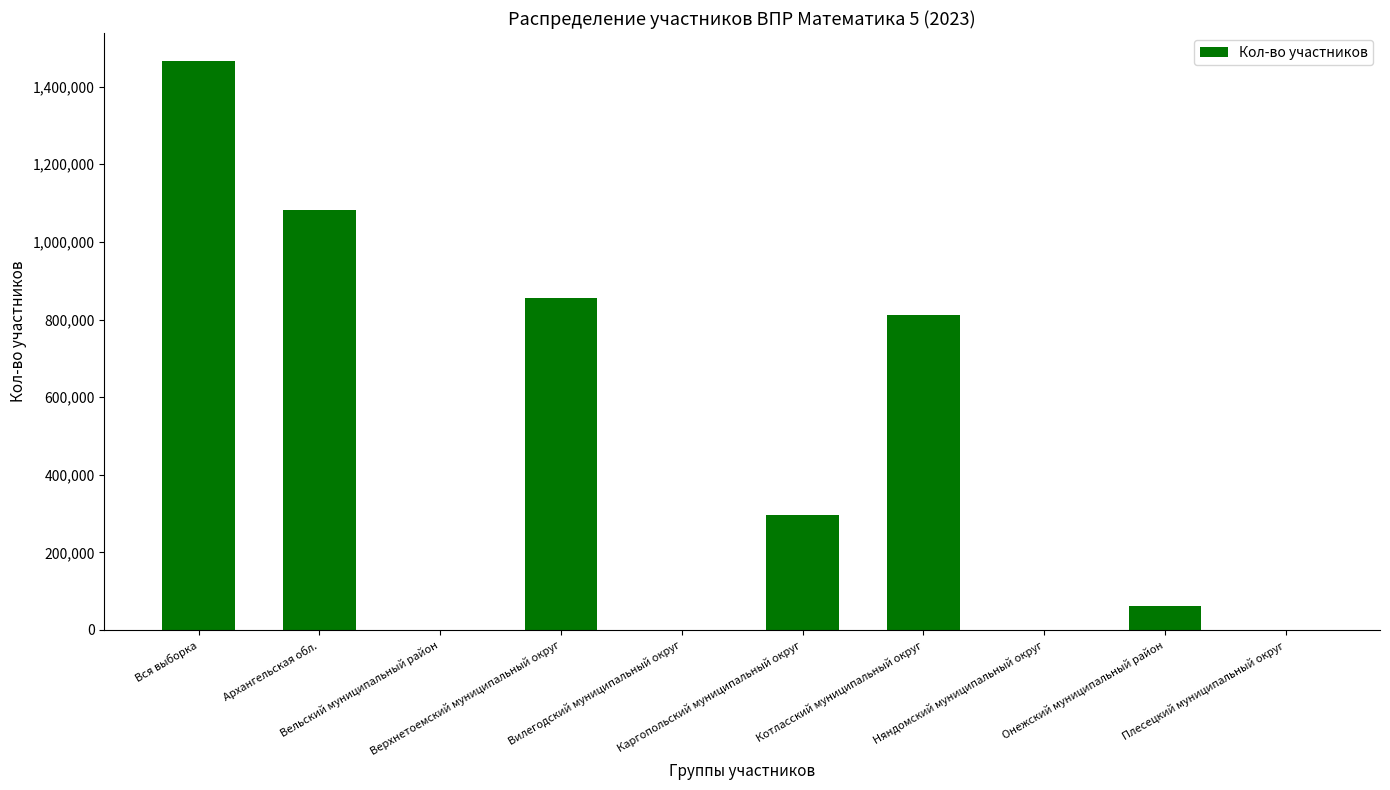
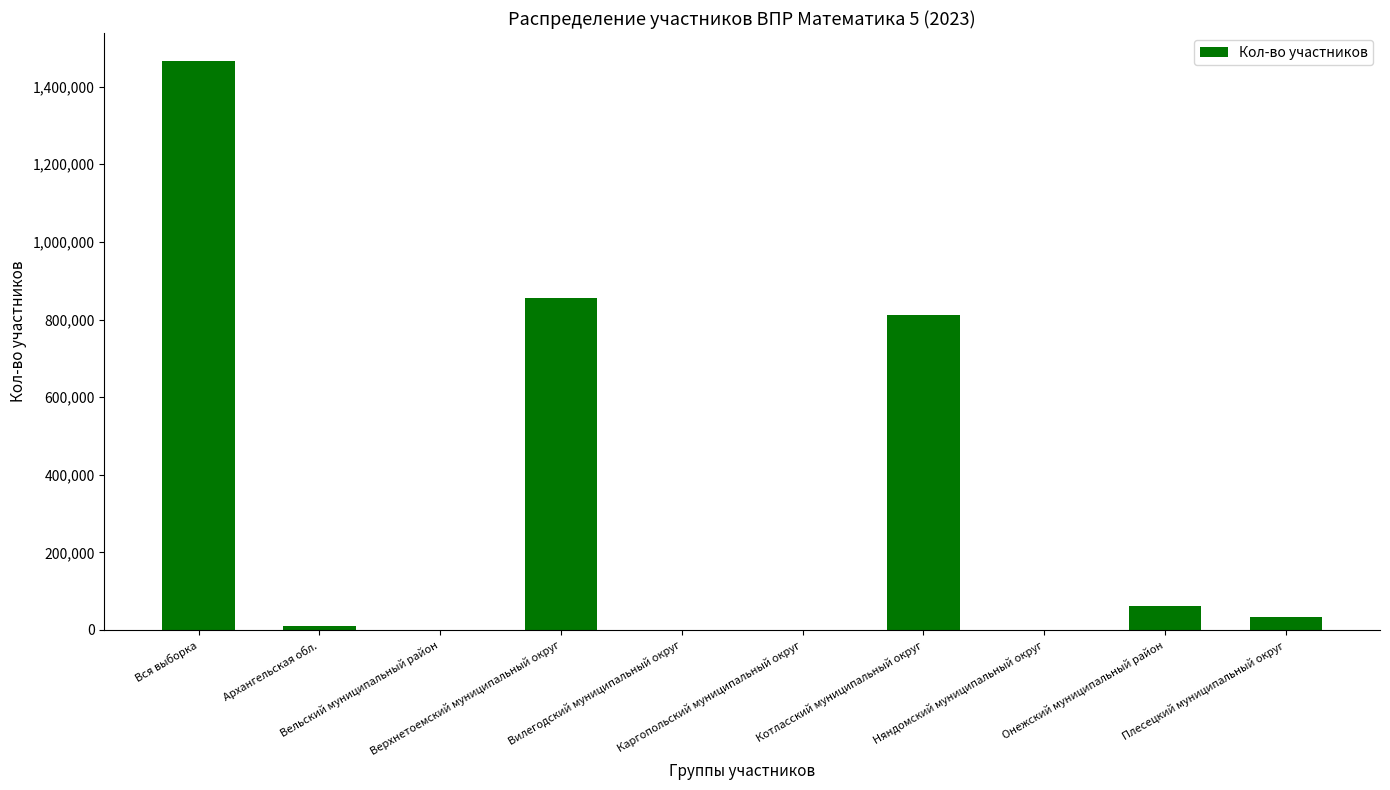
  {
    "Вся выборка": "1,460,000",
-   "Архангельская обл.": "1,080,000",
+   "Архангельская обл.": "10,000",
    "Верхнетоемский муниципальный округ": "850,000",
-   "Каргопольский муниципальный округ": "300,000",
+   "Каргопольский муниципальный округ": "0",
    "Котласский муниципальный округ": "810,000",
    "Онежский муниципальный район": "60,000",
-   "Плесецкий муниципальный округ": "0"
+   "Плесецкий муниципальный округ": "30,000"
  }
